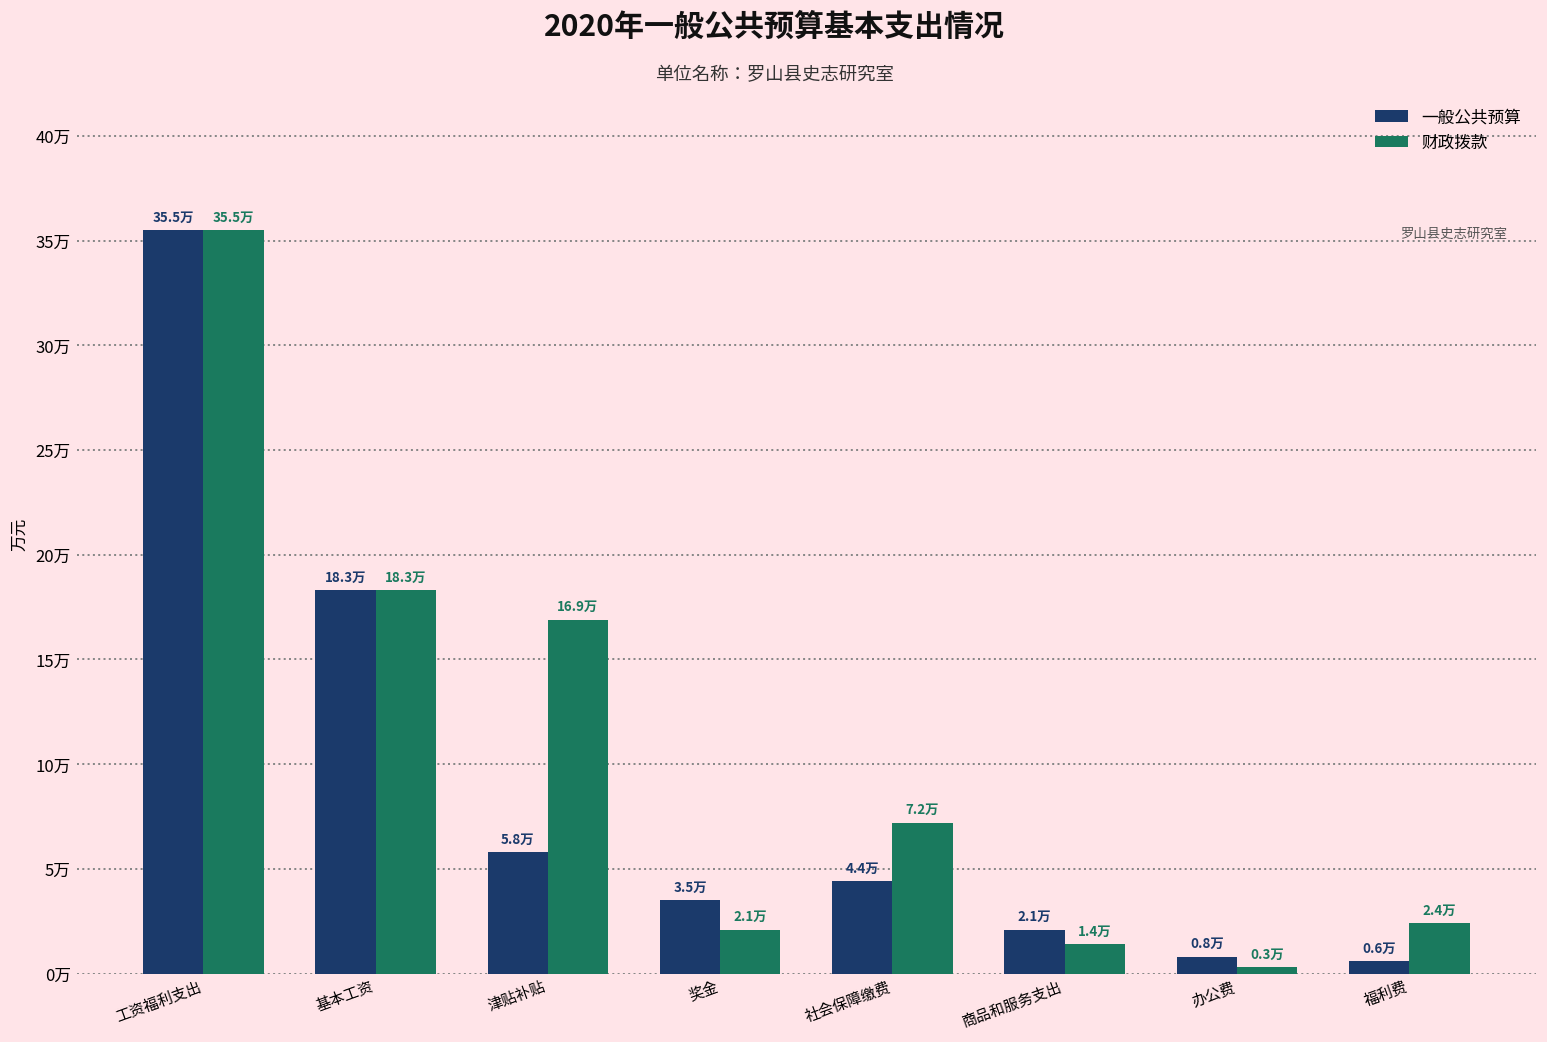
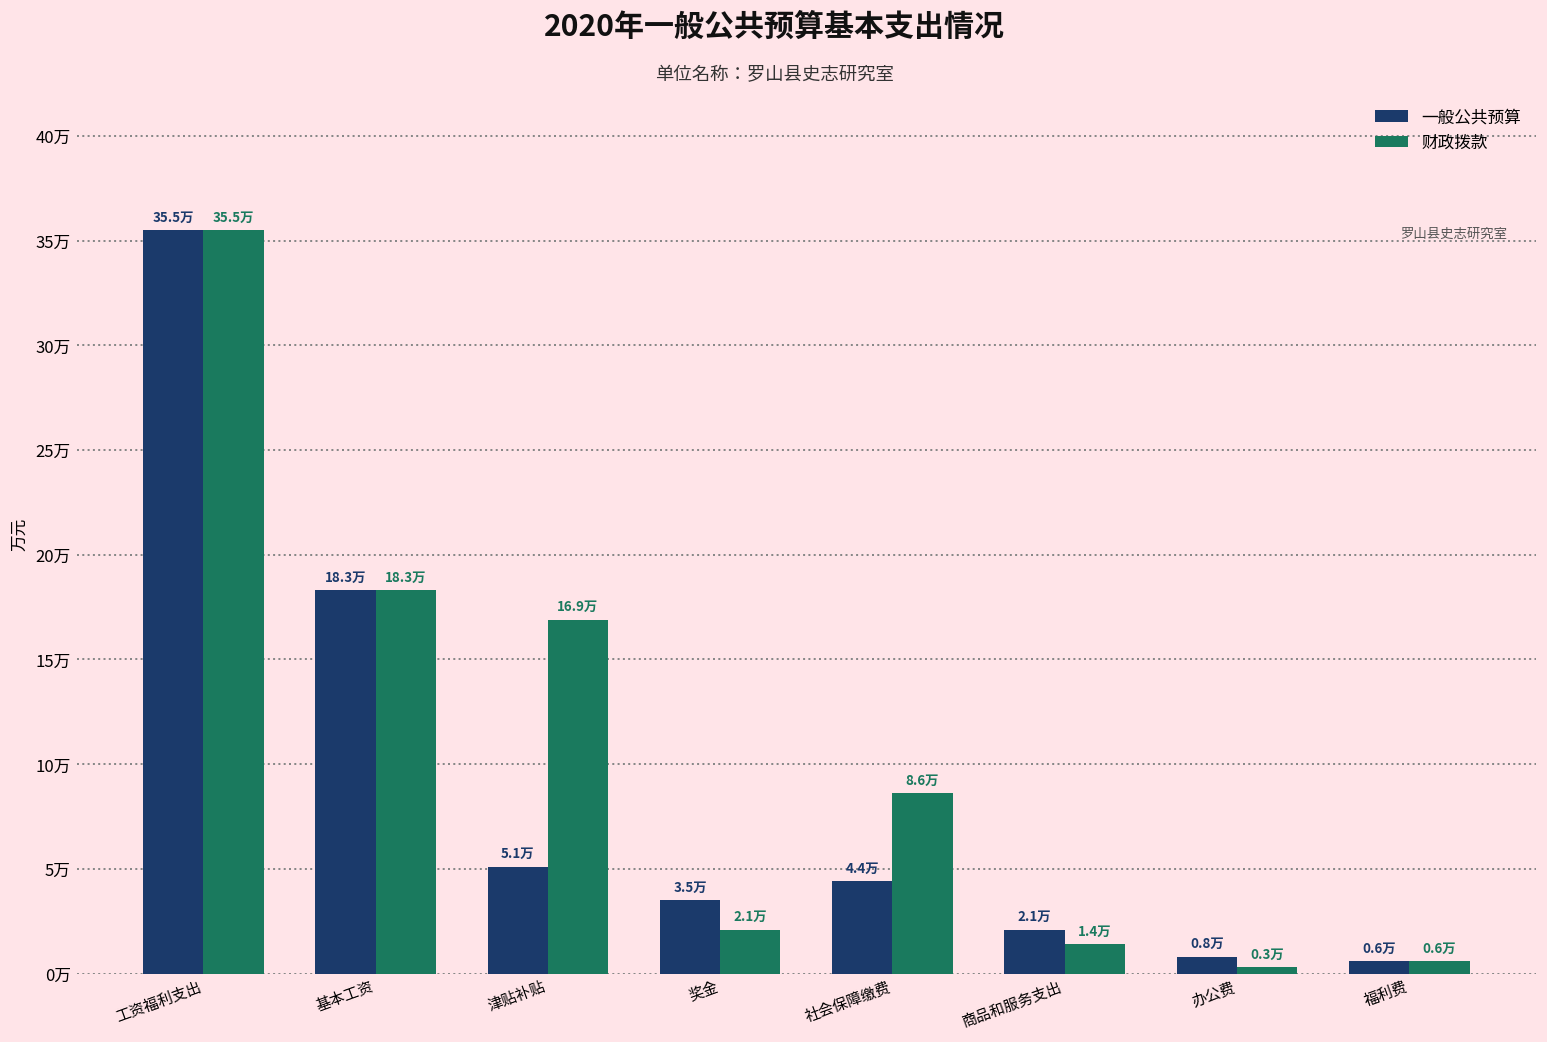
  {
    "一般公共预算": {
      "工资福利支出": "35.5万",
      "基本工资": "18.3万",
-     "津贴补贴": "5.8万",
+     "津贴补贴": "5.1万",
      "奖金": "3.5万",
      "社会保障缴费": "4.4万",
      "商品和服务支出": "2.1万",
      "办公费": "0.8万",
      "福利费": "0.6万"
    },
    "财政拨款": {
      "工资福利支出": "35.5万",
      "基本工资": "18.3万",
      "津贴补贴": "16.9万",
      "奖金": "2.1万",
-     "社会保障缴费": "7.2万",
+     "社会保障缴费": "8.6万",
      "商品和服务支出": "1.4万",
      "办公费": "0.3万",
-     "福利费": "2.4万"
+     "福利费": "0.6万"
    }
  }
